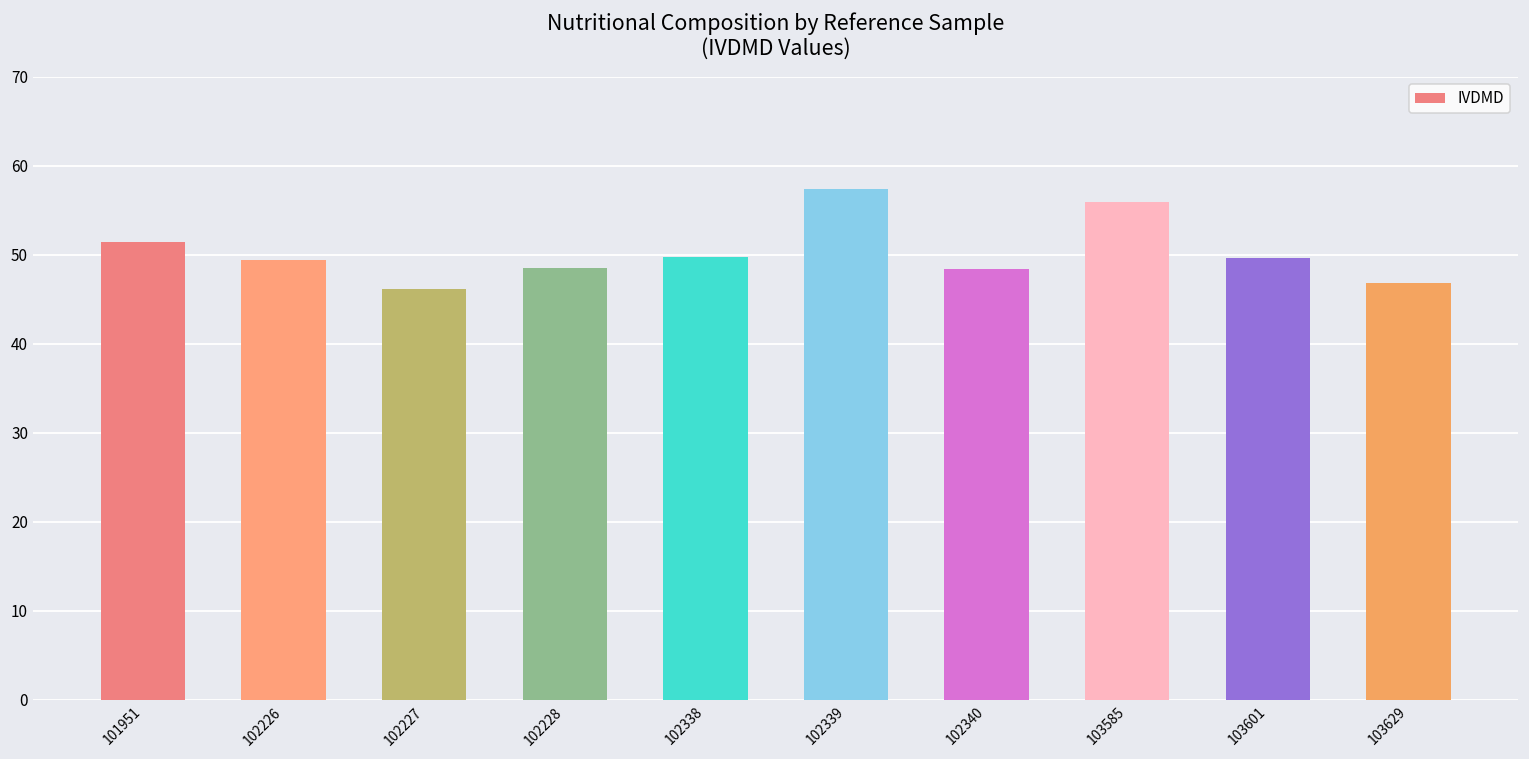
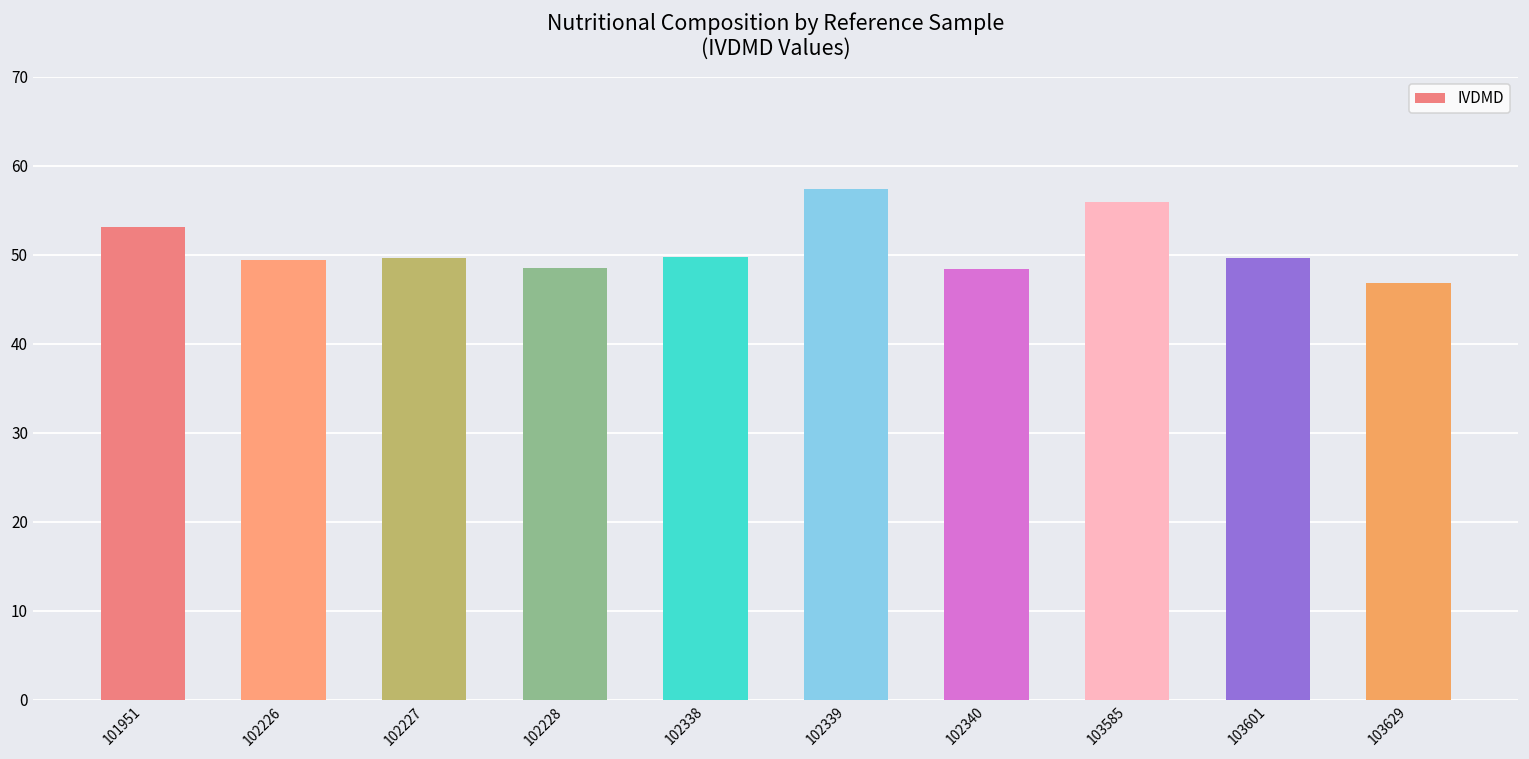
  {
-   "101951": 51,
+   "101951": 53,
    "102226": 49,
-   "102227": 46,
+   "102227": 50,
    "102228": 48,
    "102338": 50,
    "102339": 57,
    "102340": 48,
    "103585": 56,
    "103601": 50,
    "103629": 47
  }
